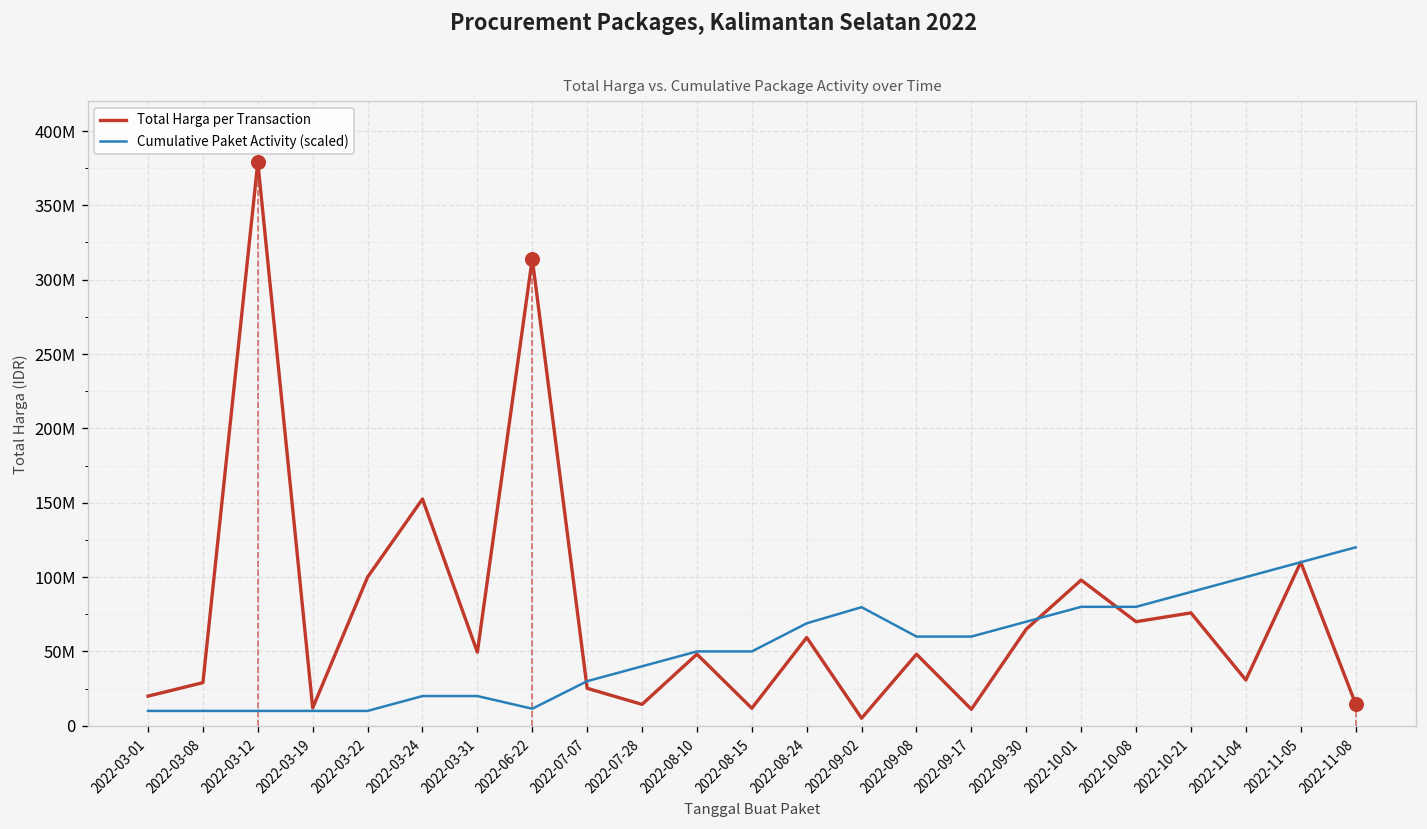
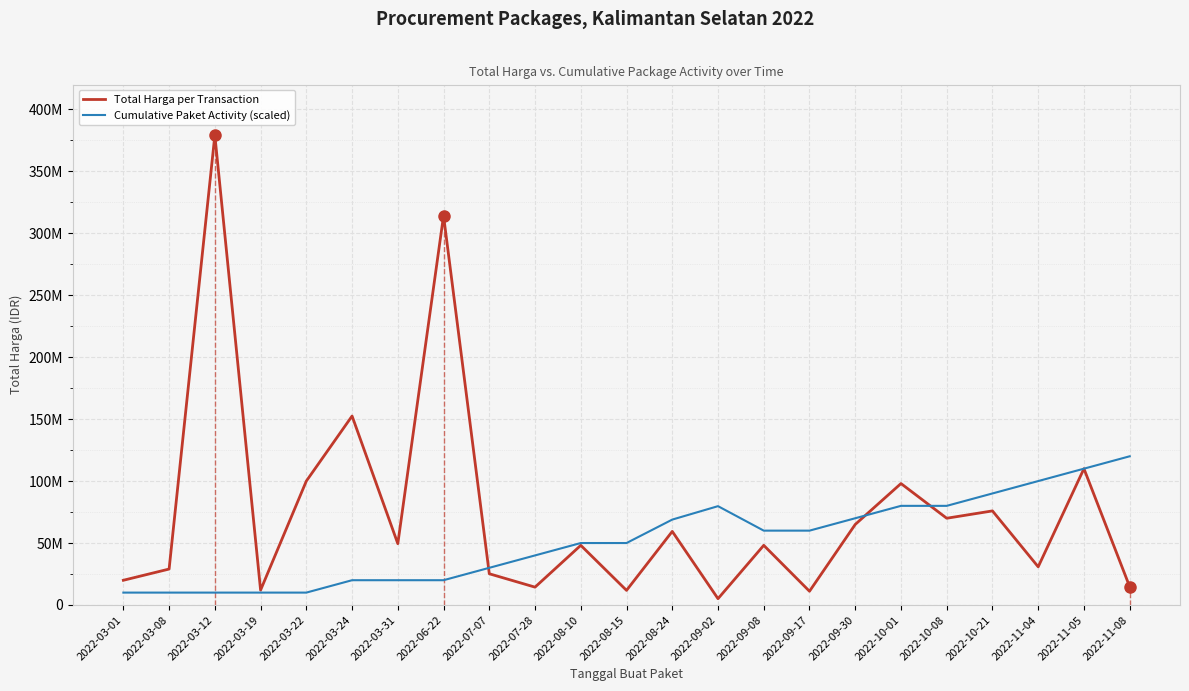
  {
    "Cumulative Paket Activity (scaled)": {
      "2022-03-01": 10000000,
      "2022-03-08": 10000000,
      "2022-03-12": 10000000,
      "2022-03-22": 10000000,
      "2022-03-24": 20000000,
      "2022-03-31": 20000000,
-     "2022-06-22": 11000000,
+     "2022-06-22": 20000000,
      "2022-07-07": 30000000,
      "2022-07-28": 40000000,
      "2022-08-15": 50000000,
      "2022-08-24": 69000000,
      "2022-09-02": 80000000,
      "2022-09-08": 60000000,
      "2022-09-17": 60000000,
      "2022-09-30": 70000000,
      "2022-10-01": 80000000,
      "2022-10-08": 80000000,
      "2022-10-21": 90000000,
      "2022-11-04": 100000000,
      "2022-11-08": 120000000
    }
  }
